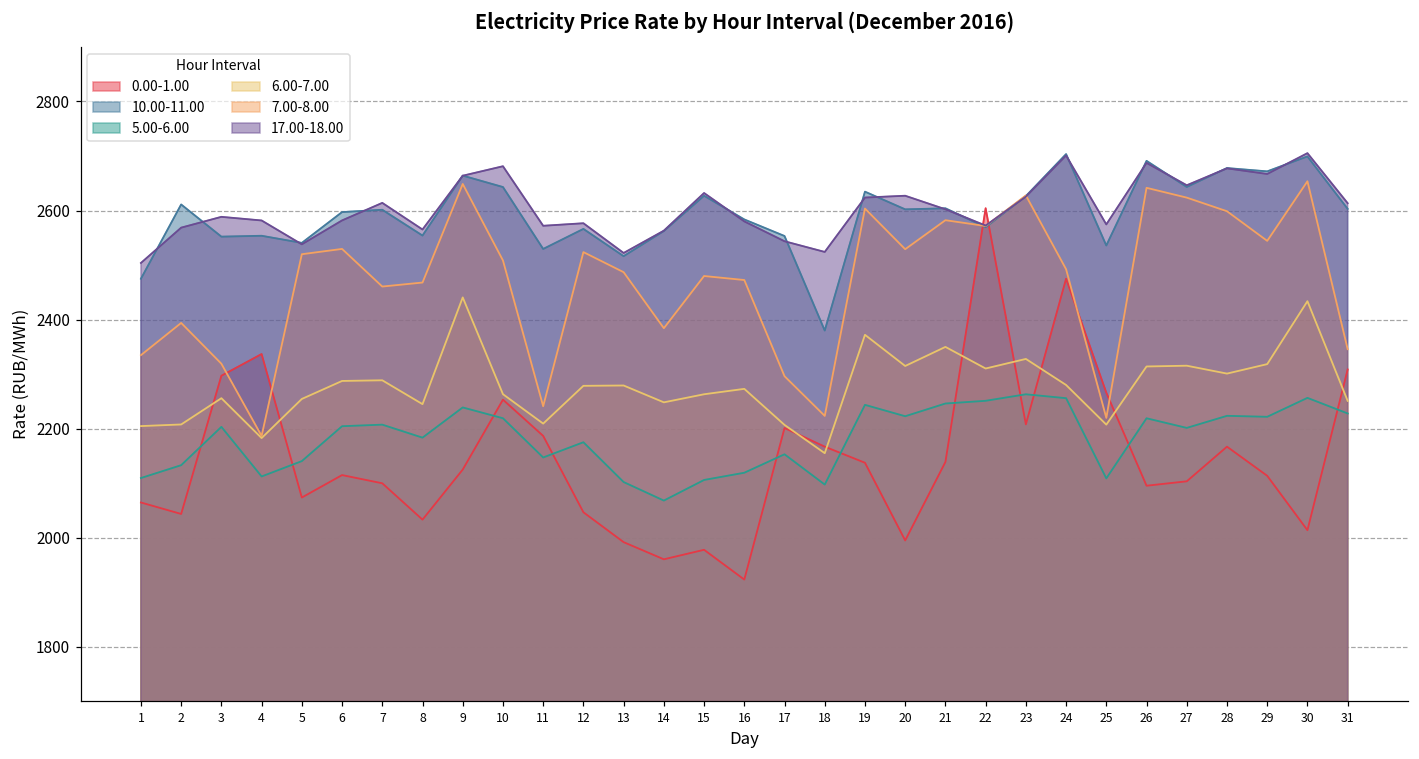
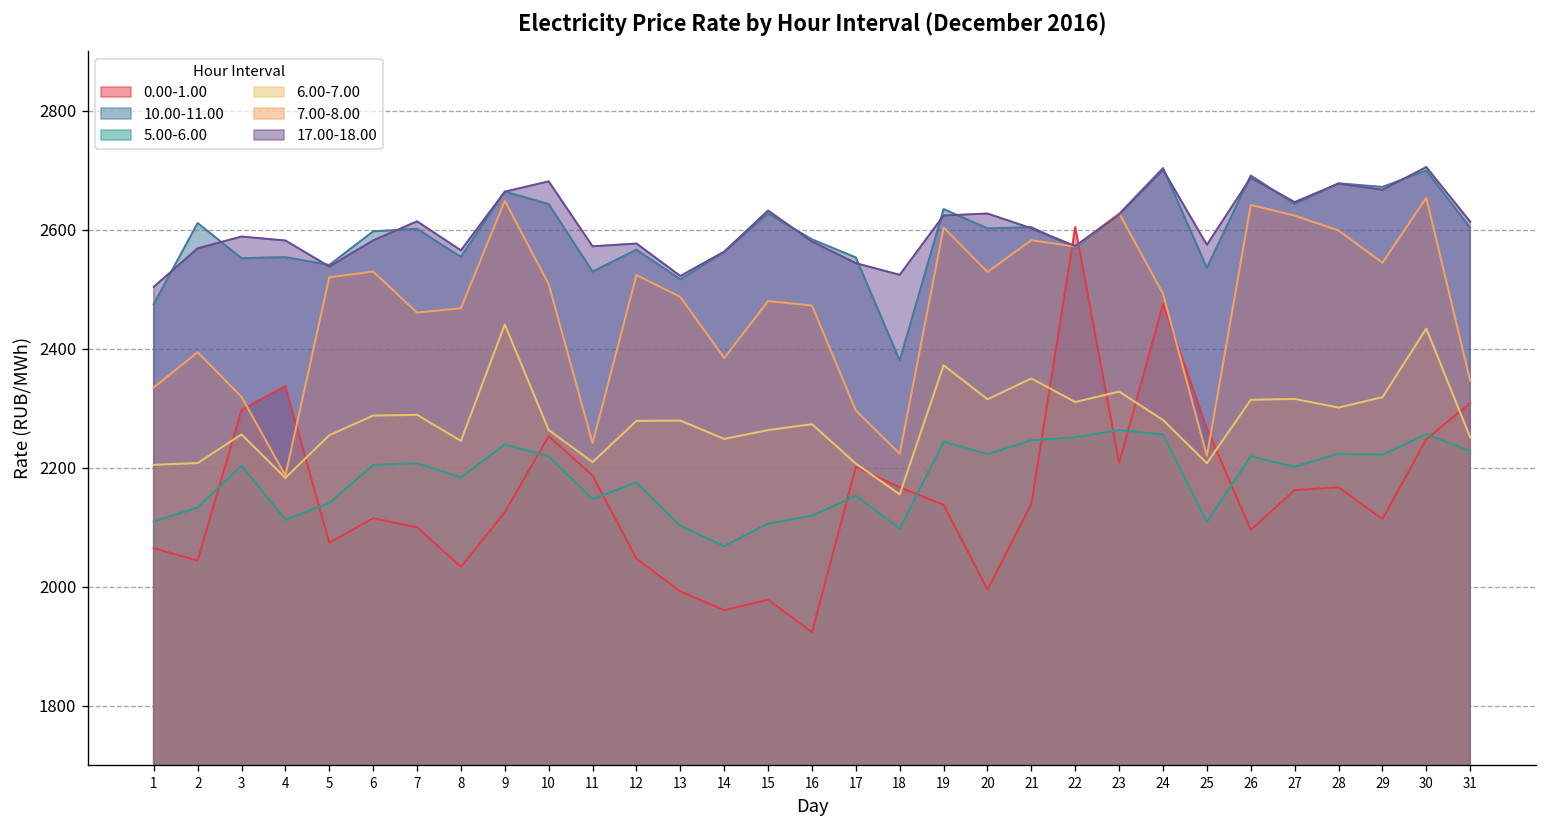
  {
    "0.00-1.00": {
      "1": 2060,
      "2": 2040,
      "3": 2300,
      "4": 2340,
      "5": 2070,
      "6": 2120,
      "7": 2100,
      "8": 2030,
      "9": 2130,
      "10": 2250,
      "11": 2190,
      "12": 2050,
      "13": 1990,
      "14": 1960,
      "15": 1980,
      "16": 1920,
      "17": 2200,
      "18": 2170,
      "19": 2140,
      "20": 2000,
      "21": 2140,
      "22": 2600,
      "23": 2210,
      "24": 2480,
      "25": 2270,
      "26": 2100,
-     "27": 2100,
+     "27": 2160,
      "28": 2170,
      "29": 2110,
-     "30": 2010,
+     "30": 2250,
      "31": 2310
    }
  }
